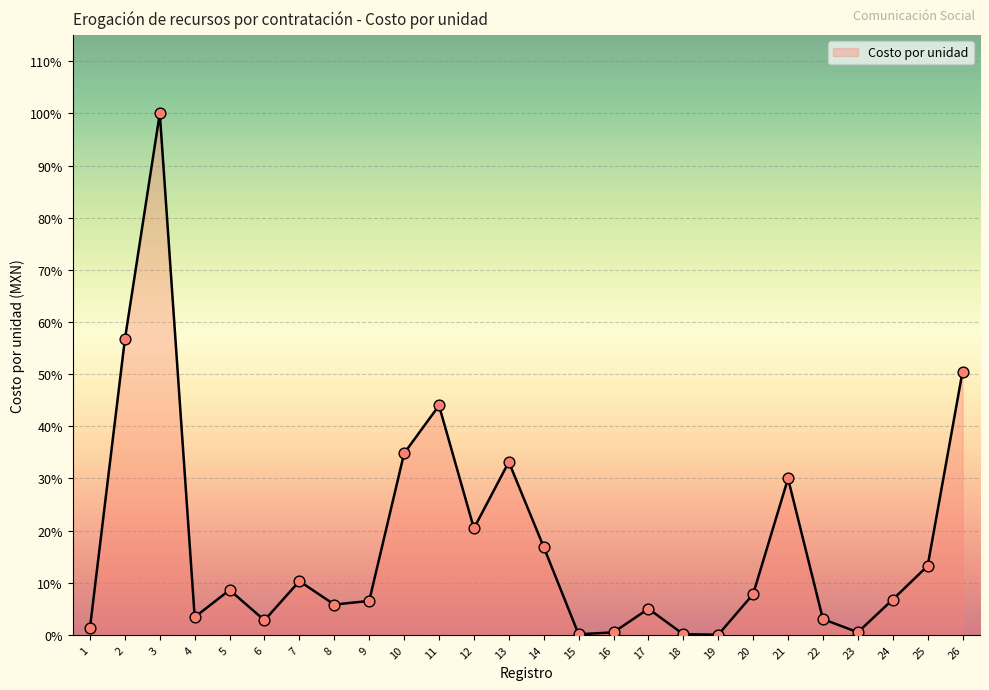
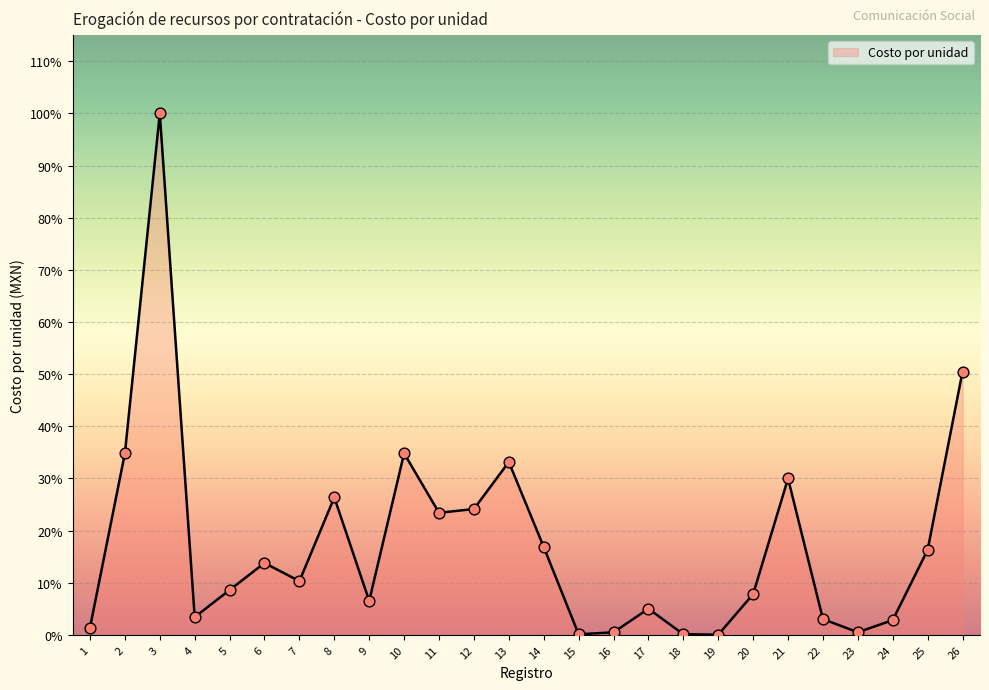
  {
    "1": "1%",
-   "2": "57%",
+   "2": "35%",
    "3": "100%",
    "4": "3%",
    "5": "9%",
-   "6": "3%",
+   "6": "14%",
    "7": "10%",
-   "8": "6%",
+   "8": "26%",
    "9": "6%",
    "10": "35%",
-   "11": "44%",
-   "12": "20%",
+   "11": "23%",
+   "12": "24%",
    "13": "33%",
    "14": "17%",
    "15": "0%",
    "16": "0%",
    "17": "5%",
    "18": "0%",
    "19": "0%",
    "20": "8%",
    "21": "30%",
    "22": "3%",
    "23": "0%",
-   "24": "7%",
-   "25": "13%",
+   "24": "3%",
+   "25": "16%",
    "26": "50%"
  }
